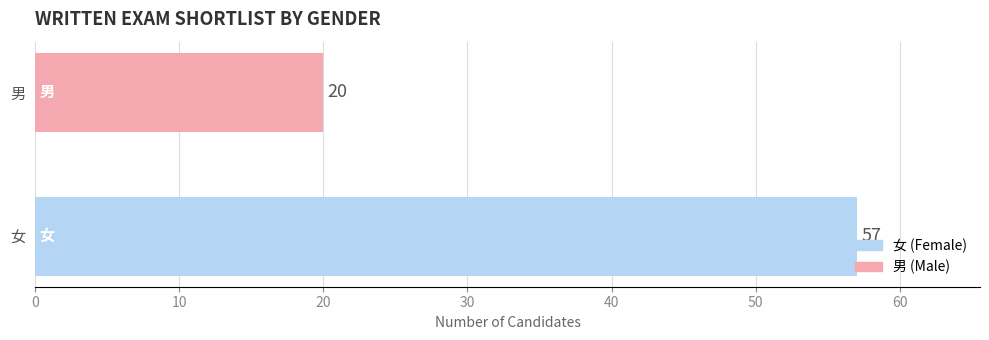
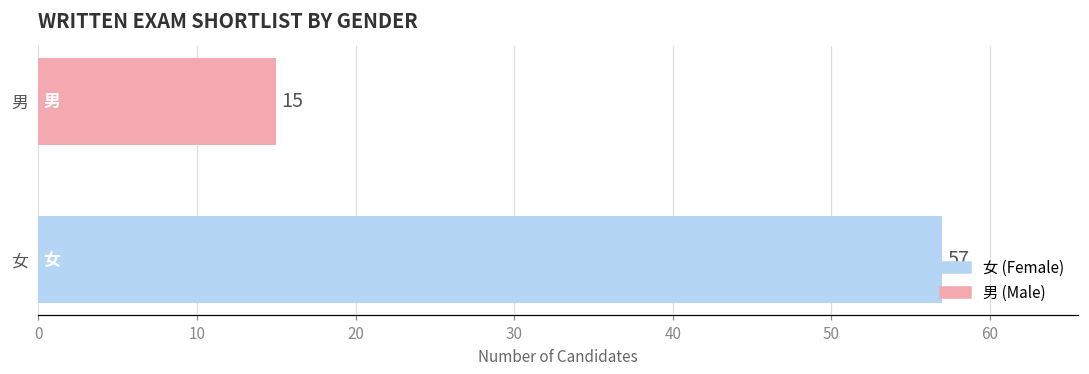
  {
-   "男": 20,
+   "男": 15,
    "女": 57
  }
